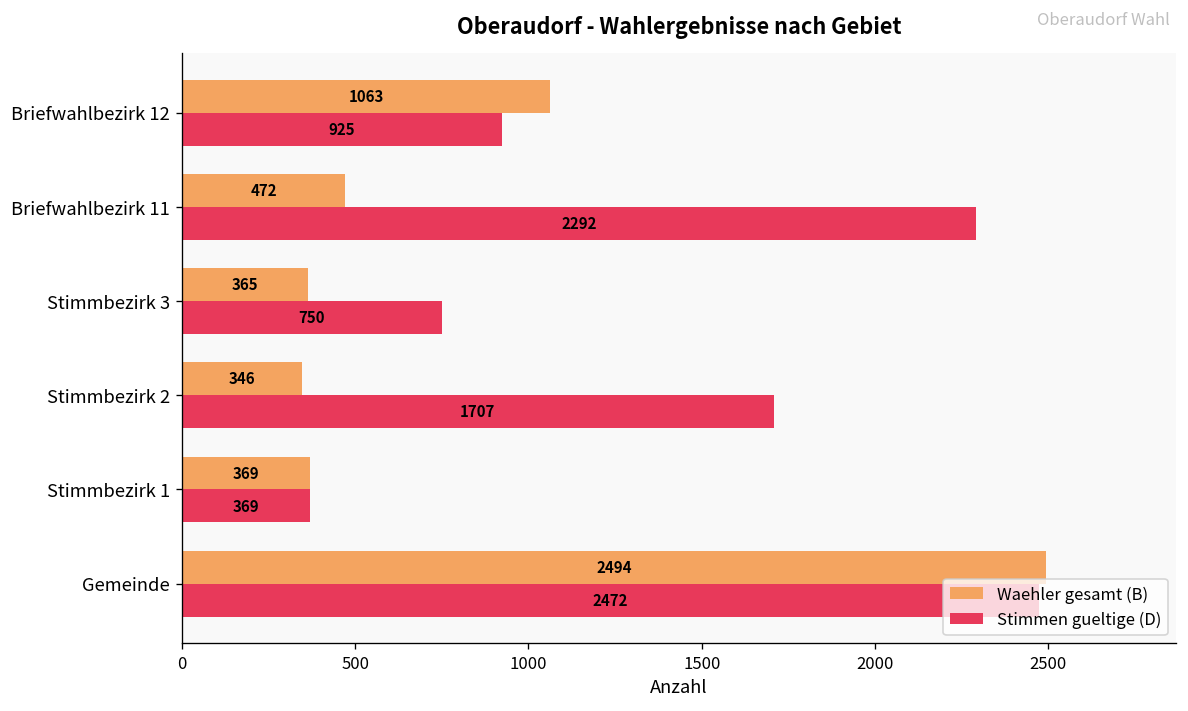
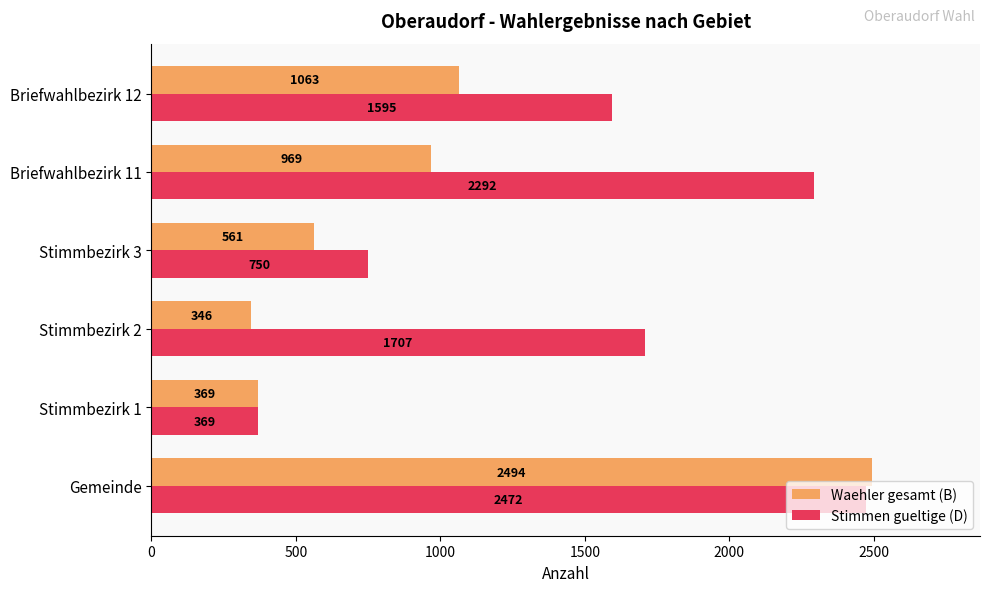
  {
    "Waehler gesamt (B)": {
      "Briefwahlbezirk 12": 1063,
-     "Briefwahlbezirk 11": 472,
-     "Stimmbezirk 3": 365,
+     "Briefwahlbezirk 11": 969,
+     "Stimmbezirk 3": 561,
      "Stimmbezirk 2": 346,
      "Stimmbezirk 1": 369,
      "Gemeinde": 2494
    },
    "Stimmen gueltige (D)": {
-     "Briefwahlbezirk 12": 925,
+     "Briefwahlbezirk 12": 1595,
      "Briefwahlbezirk 11": 2292,
      "Stimmbezirk 3": 750,
      "Stimmbezirk 2": 1707,
      "Stimmbezirk 1": 369
    }
  }
